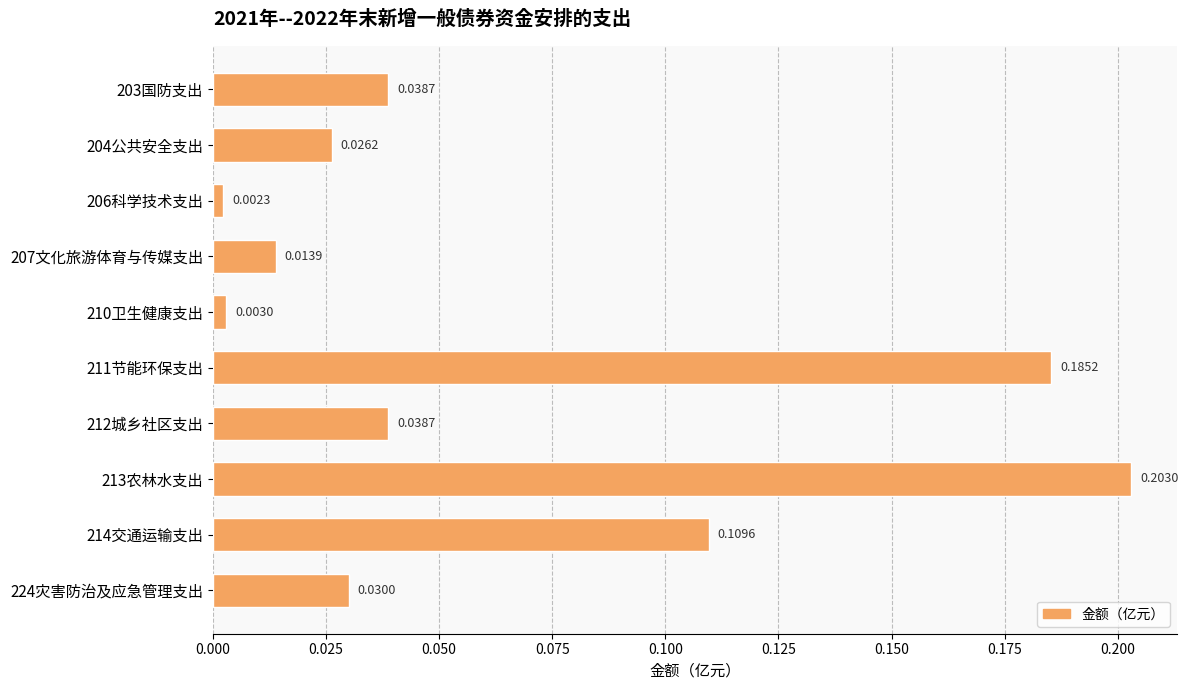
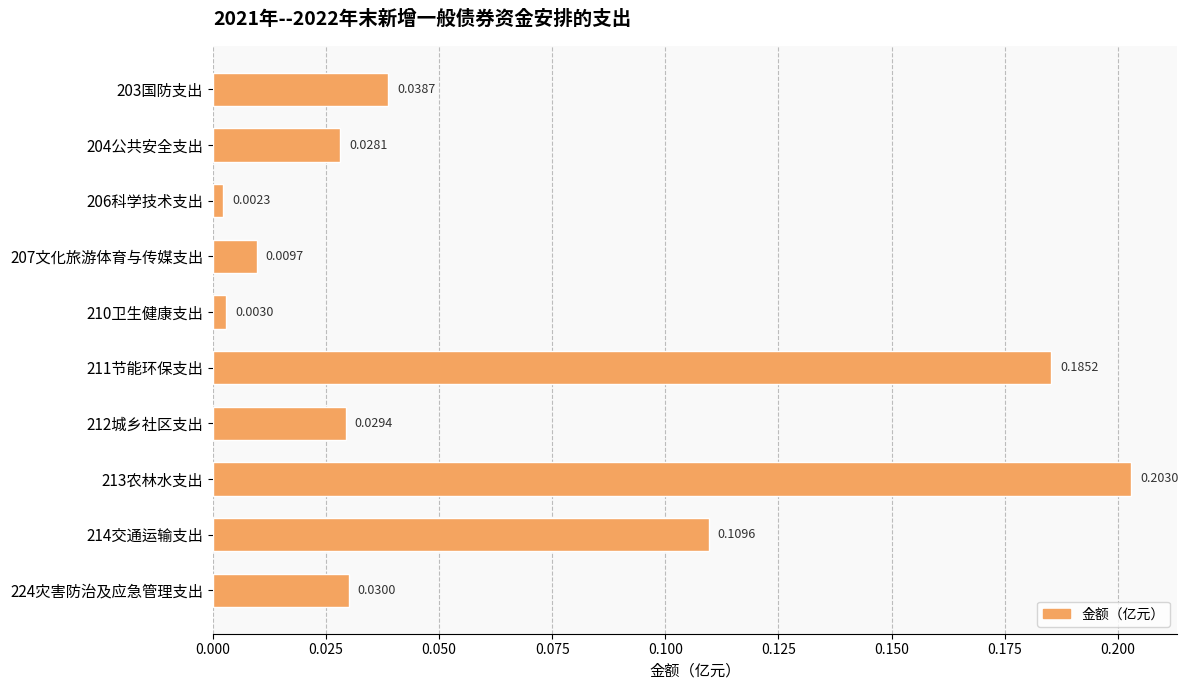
  {
    "203国防支出": 0.0387,
-   "204公共安全支出": 0.0262,
+   "204公共安全支出": 0.0281,
    "206科学技术支出": 0.0023,
-   "207文化旅游体育与传媒支出": 0.0139,
+   "207文化旅游体育与传媒支出": 0.0097,
    "210卫生健康支出": 0.0030,
    "211节能环保支出": 0.1852,
-   "212城乡社区支出": 0.0387,
+   "212城乡社区支出": 0.0294,
    "213农林水支出": 0.2030,
    "214交通运输支出": 0.1096,
    "224灾害防治及应急管理支出": 0.0300
  }
